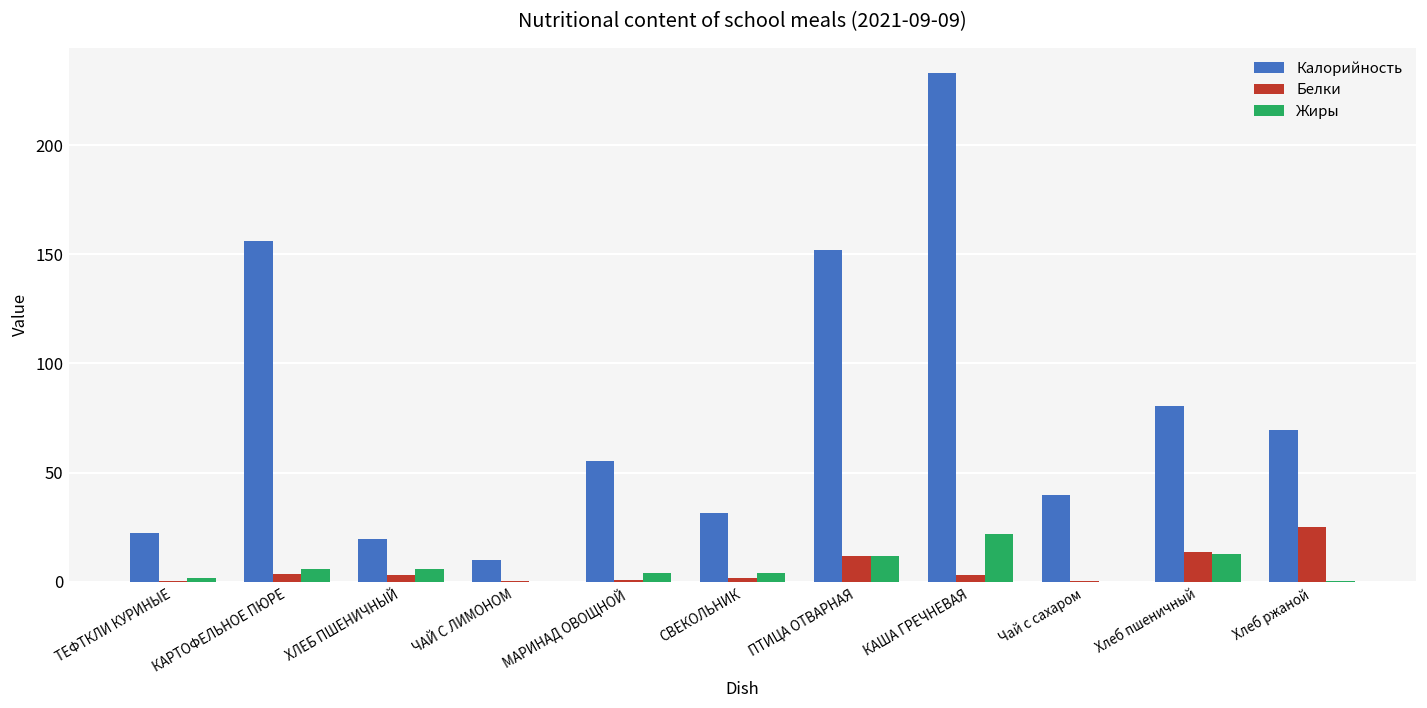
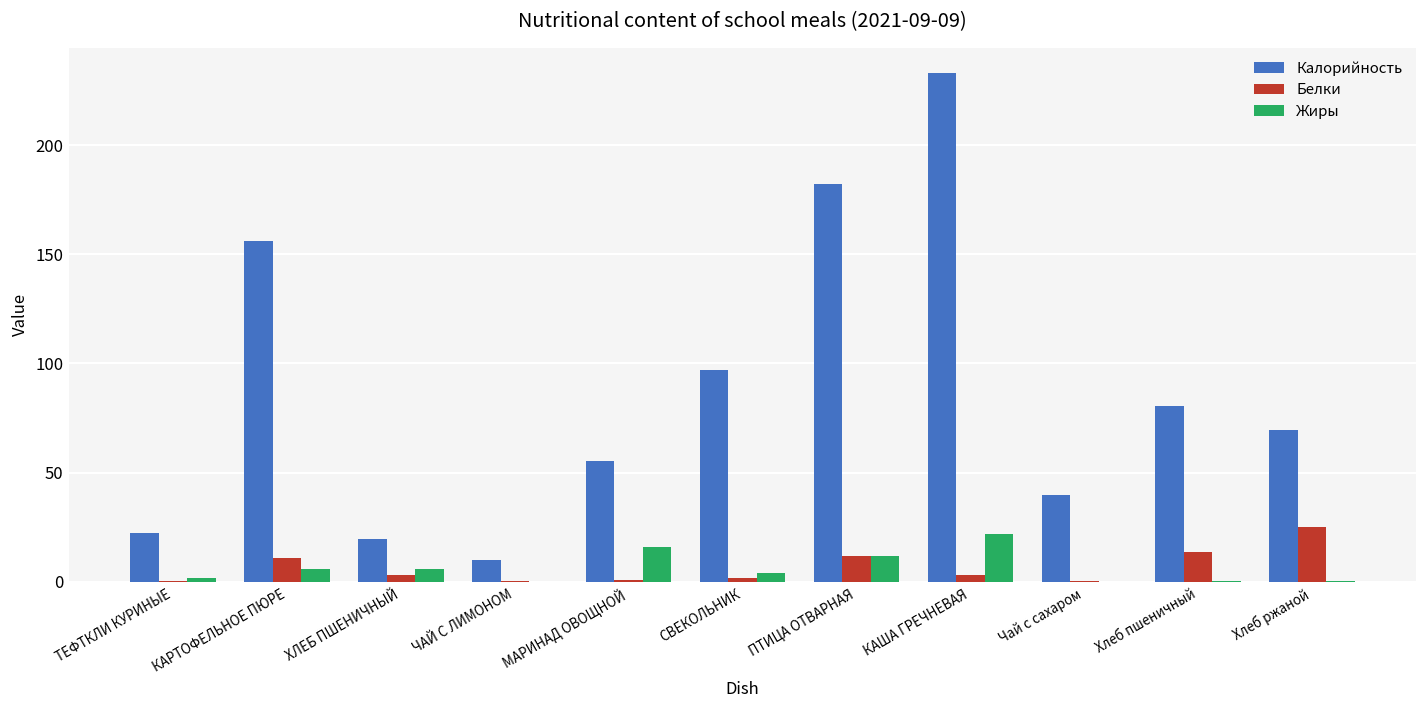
  {
    "Калорийность": {
      "ТЕФТКЛИ КУРИНЫЕ": 22,
      "КАРТОФЕЛЬНОЕ ПЮРЕ": 156,
      "ХЛЕБ ПШЕНИЧНЫЙ": 20,
      "ЧАЙ С ЛИМОНОМ": 10,
      "МАРИНАД ОВОЩНОЙ": 55,
-     "СВЕКОЛЬНИК": 32,
-     "ПТИЦА ОТВАРНАЯ": 152,
+     "СВЕКОЛЬНИК": 97,
+     "ПТИЦА ОТВАРНАЯ": 182,
      "КАША ГРЕЧНЕВАЯ": 233,
      "Чай с сахаром": 40,
      "Хлеб пшеничный": 80,
      "Хлеб ржаной": 69
    },
    "Белки": {
-     "КАРТОФЕЛЬНОЕ ПЮРЕ": 3,
+     "КАРТОФЕЛЬНОЕ ПЮРЕ": 11,
      "ХЛЕБ ПШЕНИЧНЫЙ": 3,
      "СВЕКОЛЬНИК": 2,
      "ПТИЦА ОТВАРНАЯ": 12,
      "КАША ГРЕЧНЕВАЯ": 3,
      "Хлеб пшеничный": 13,
      "Хлеб ржаной": 25
    },
    "Жиры": {
      "ТЕФТКЛИ КУРИНЫЕ": 2,
      "КАРТОФЕЛЬНОЕ ПЮРЕ": 6,
      "ХЛЕБ ПШЕНИЧНЫЙ": 6,
      "ЧАЙ С ЛИМОНОМ": 0,
-     "МАРИНАД ОВОЩНОЙ": 4,
+     "МАРИНАД ОВОЩНОЙ": 16,
      "СВЕКОЛЬНИК": 4,
      "ПТИЦА ОТВАРНАЯ": 12,
      "КАША ГРЕЧНЕВАЯ": 22,
      "Чай с сахаром": 0,
-     "Хлеб пшеничный": 13
+     "Хлеб пшеничный": 0
    }
  }
